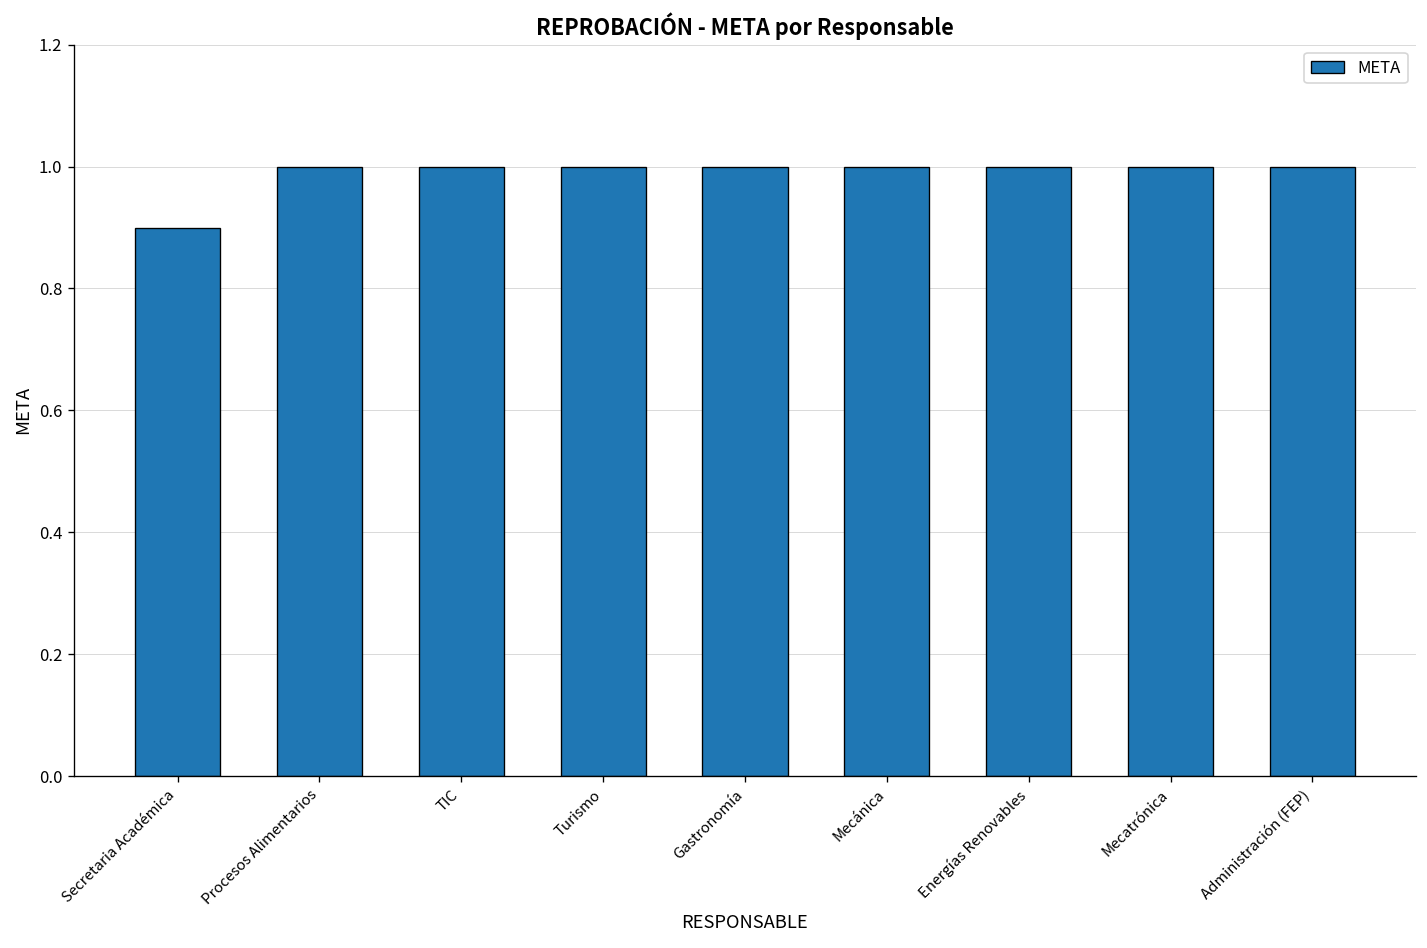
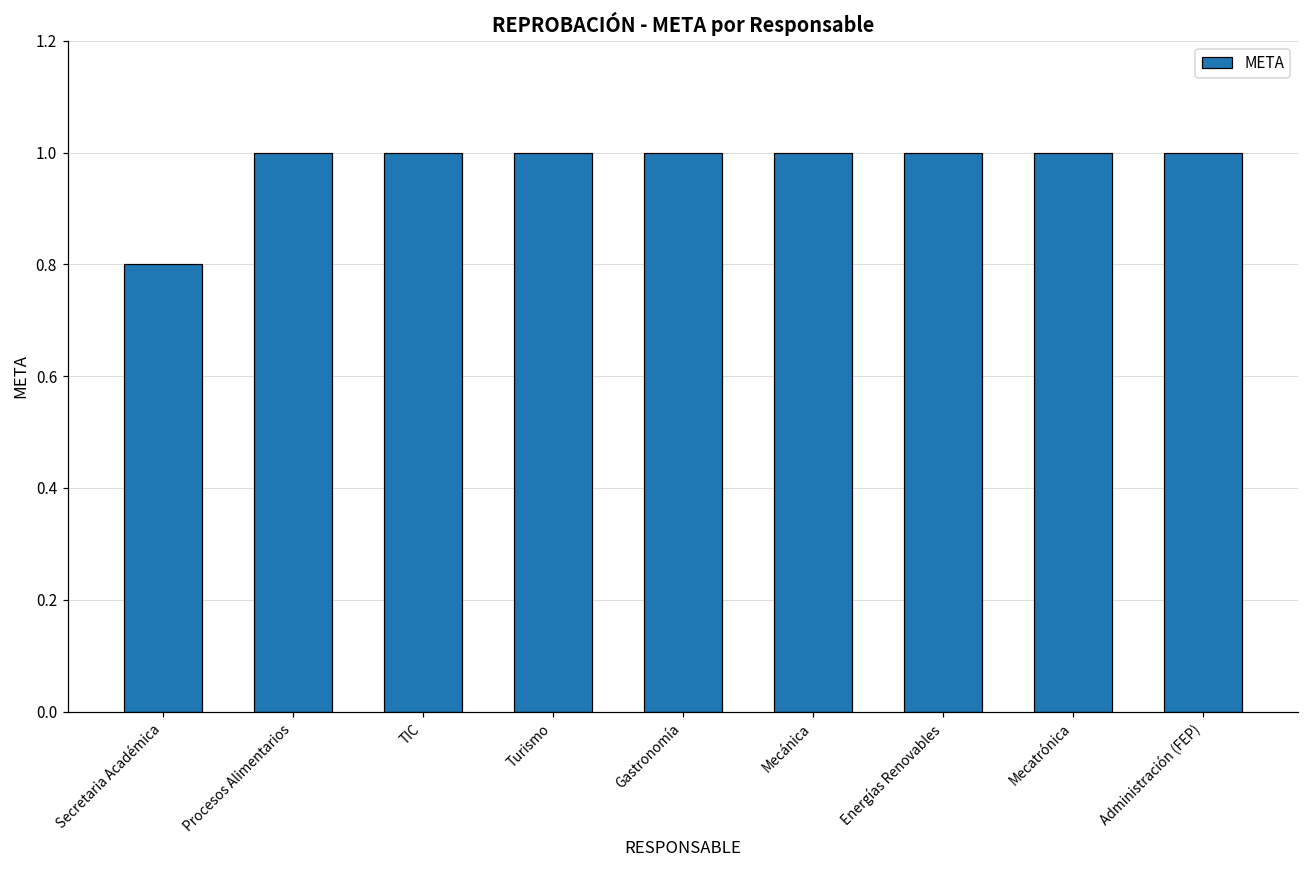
  {
-   "Secretaria Académica": 0.9,
+   "Secretaria Académica": 0.8,
    "Procesos Alimentarios": 1.0,
    "TIC": 1.0,
    "Turismo": 1.0,
    "Gastronomía": 1.0,
    "Mecánica": 1.0,
    "Energías Renovables": 1.0,
    "Mecatrónica": 1.0,
    "Administración (FEP)": 1.0
  }
